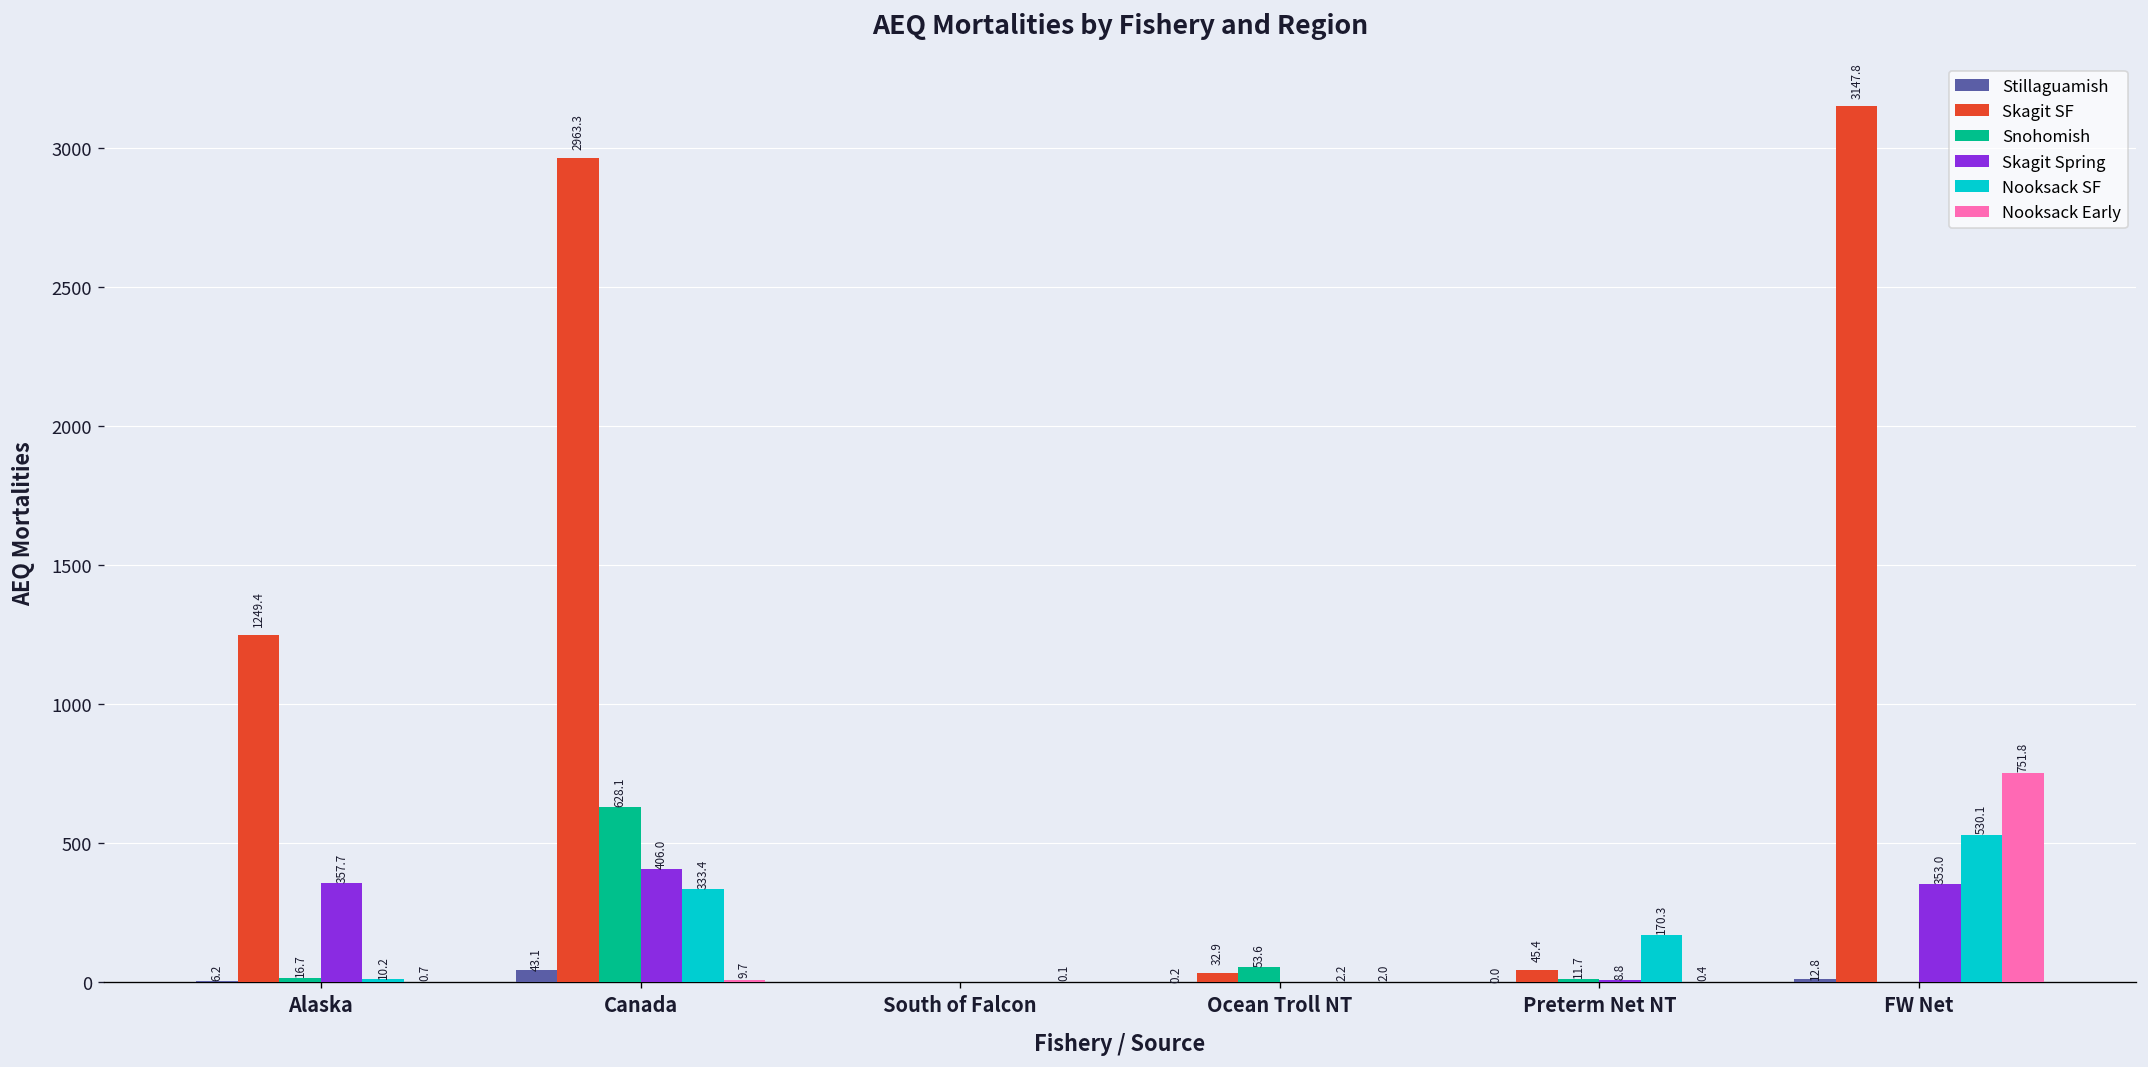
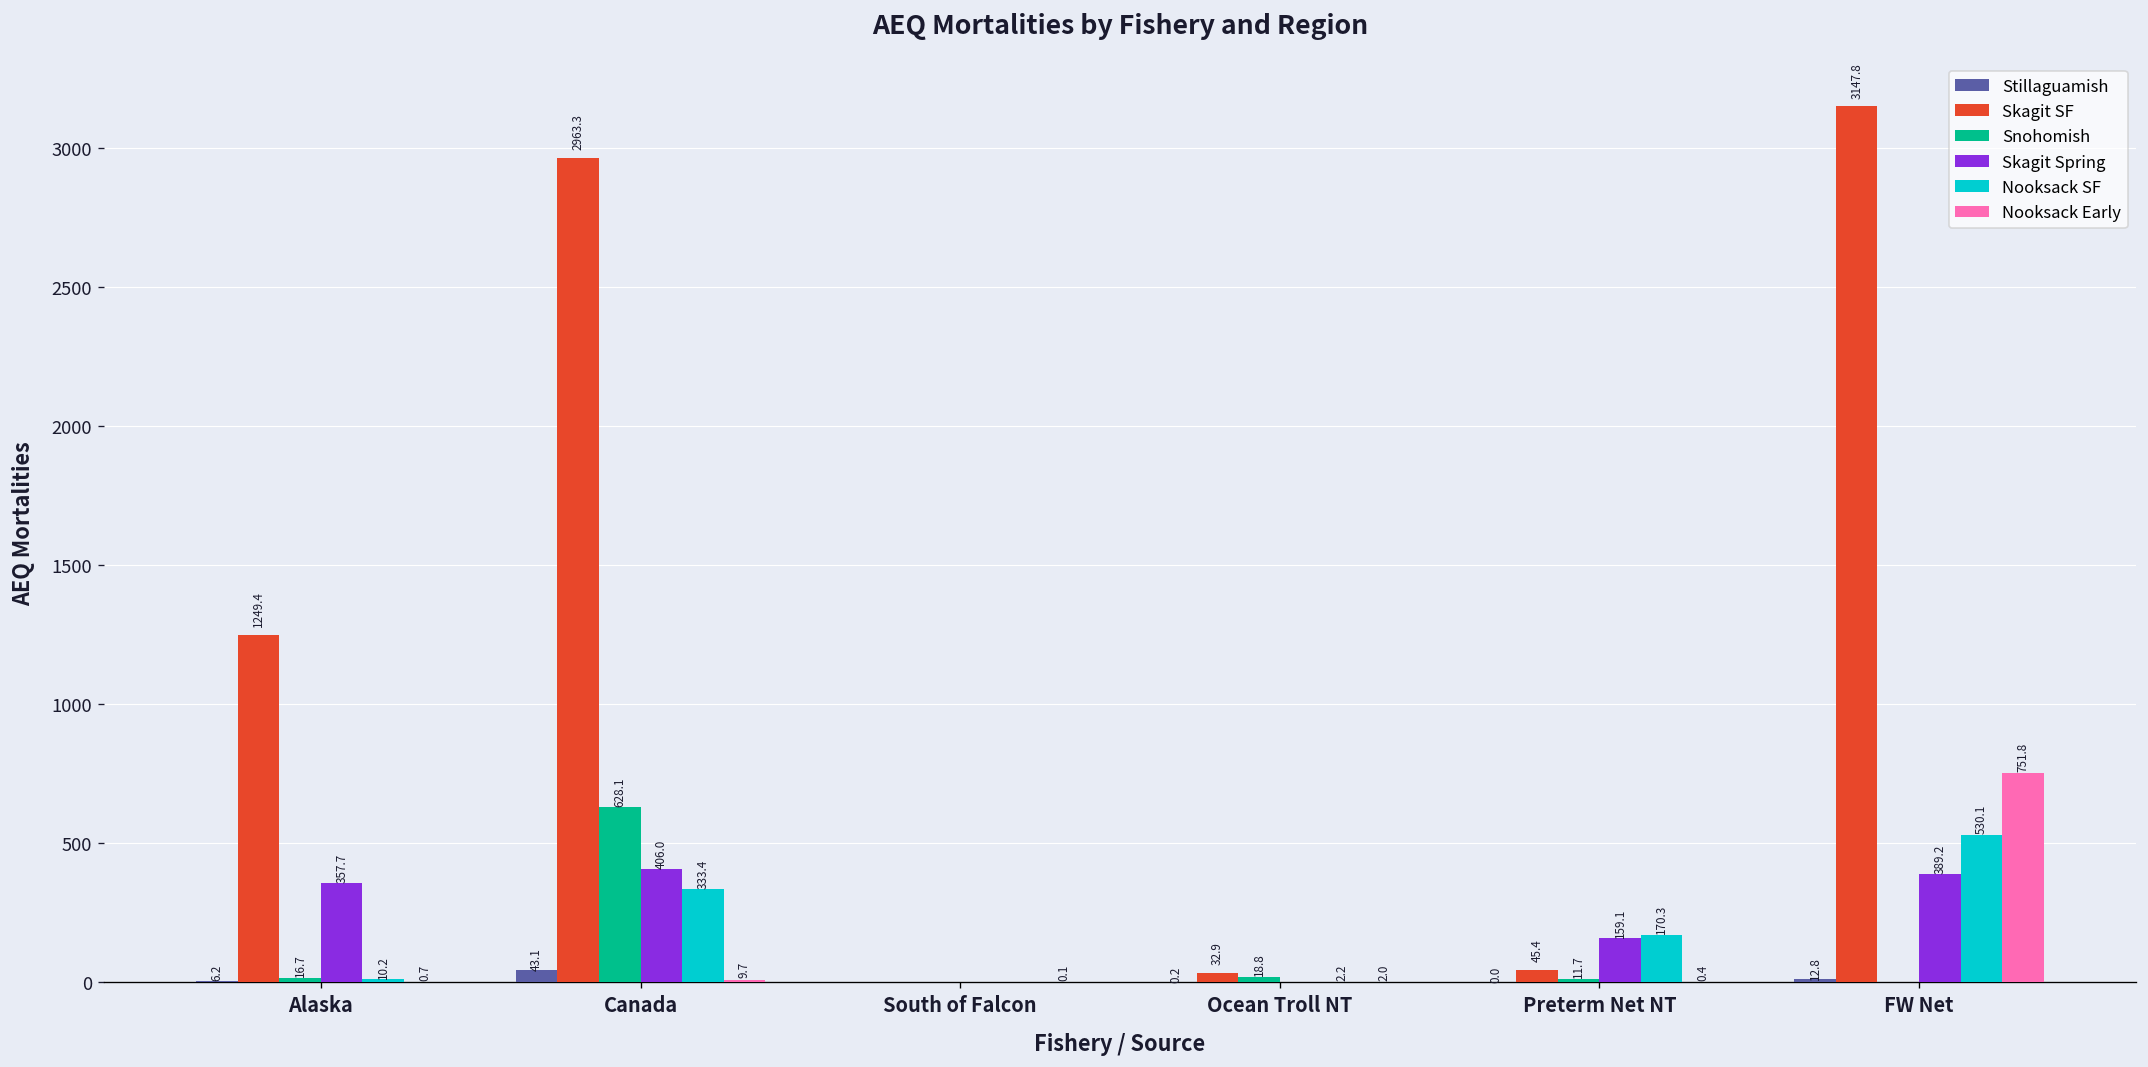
  {
    "Stillaguamish": {
      "Alaska": 6.2,
      "Canada": 43.1,
      "Ocean Troll NT": 0.2,
      "Preterm Net NT": 0.0,
      "FW Net": 12.8
    },
    "Skagit SF": {
      "Alaska": 1249.4,
      "Canada": 2963.3,
      "Ocean Troll NT": 32.9,
      "Preterm Net NT": 45.4,
      "FW Net": 3147.8
    },
    "Snohomish": {
      "Alaska": 16.7,
      "Canada": 628.1,
-     "Ocean Troll NT": 53.6,
+     "Ocean Troll NT": 18.8,
      "Preterm Net NT": 11.7
    },
    "Skagit Spring": {
      "Alaska": 357.7,
      "Canada": 406.0,
-     "Preterm Net NT": 8.8,
-     "FW Net": 353.0
+     "Preterm Net NT": 159.1,
+     "FW Net": 389.2
    },
    "Nooksack SF": {
      "Alaska": 10.2,
      "Canada": 333.4,
      "Ocean Troll NT": 2.2,
      "Preterm Net NT": 170.3,
      "FW Net": 530.1
    },
    "Nooksack Early": {
      "Alaska": 0.7,
      "Canada": 9.7,
      "South of Falcon": 0.1,
      "Ocean Troll NT": 2.0,
      "Preterm Net NT": 0.4,
      "FW Net": 751.8
    }
  }
